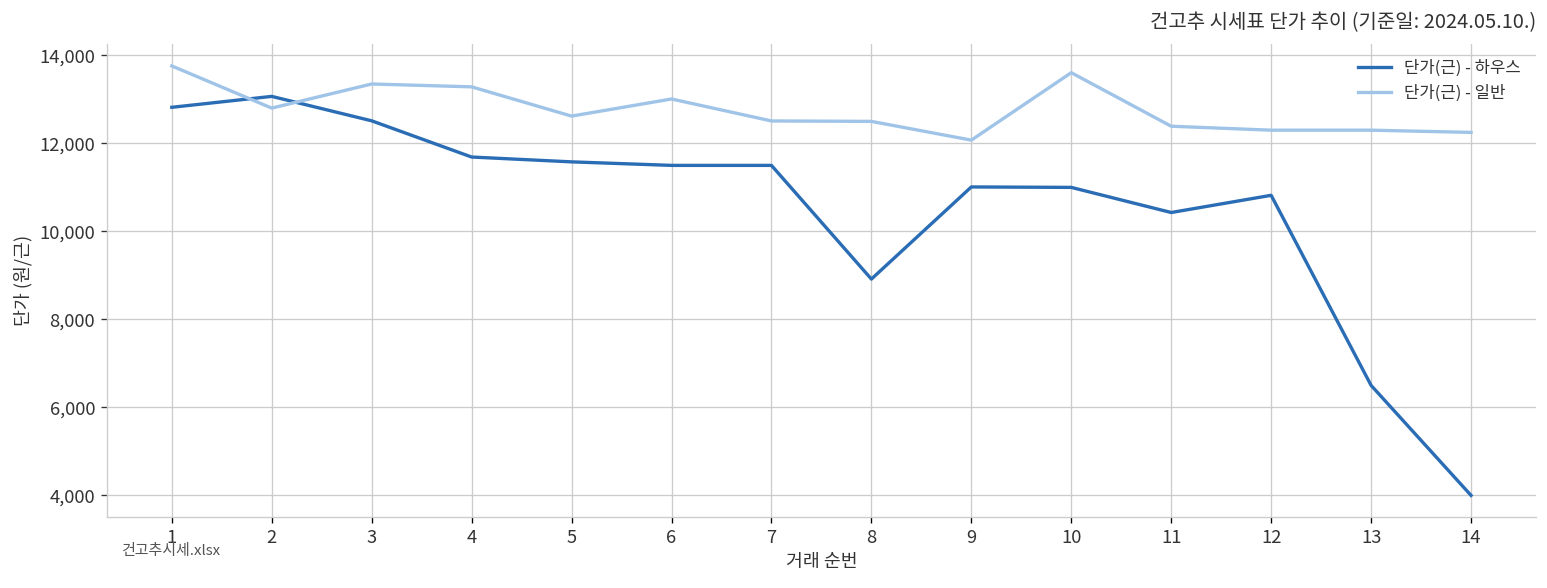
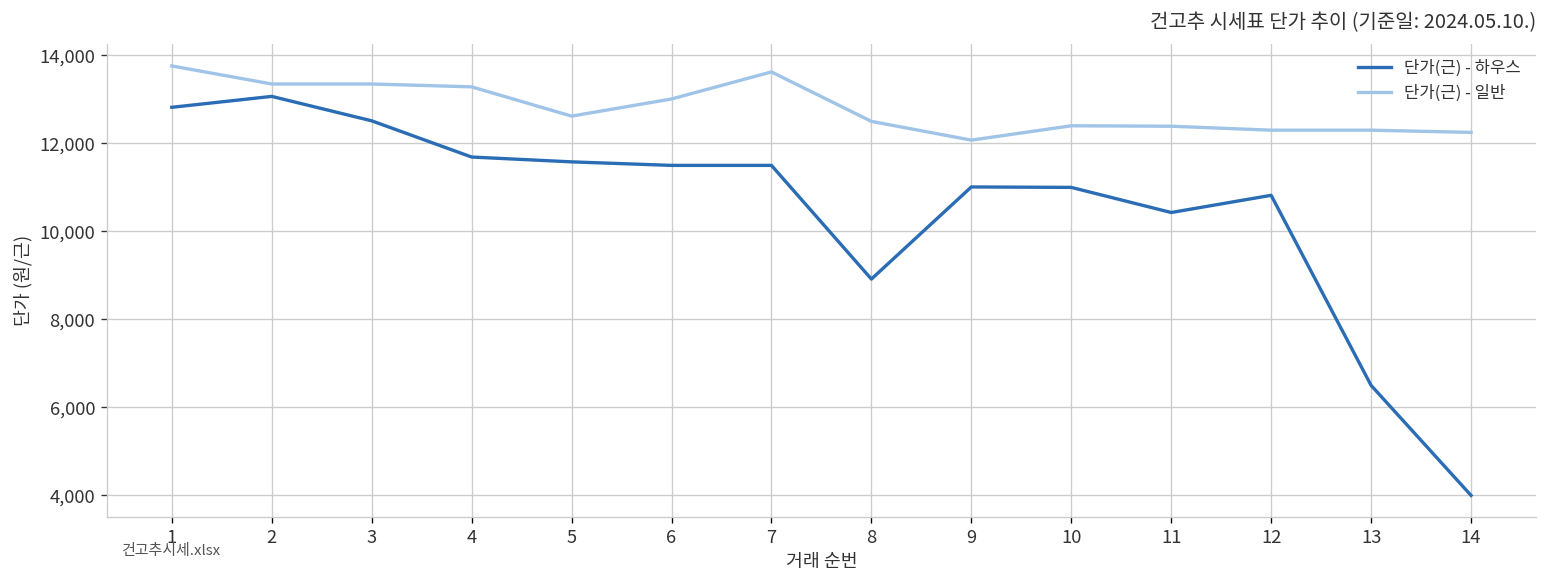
  {
    "단가(근) - 하우스": {
      "1": "12,800",
      "2": "13,100",
      "3": "12,500",
      "4": "11,700",
      "5": "11,600",
      "6": "11,500",
      "7": "11,500",
      "8": "8,900",
      "9": "11,000",
      "10": "11,000",
      "11": "10,400",
      "12": "10,800",
      "13": "6,500",
      "14": "4,000"
    },
    "단가(근) - 일반": {
      "1": "13,800",
-     "2": "12,800",
+     "2": "13,400",
      "3": "13,400",
      "4": "13,300",
      "5": "12,600",
      "6": "13,000",
-     "7": "12,500",
+     "7": "13,600",
      "8": "12,500",
      "9": "12,100",
-     "10": "13,600",
+     "10": "12,400",
      "11": "12,400",
      "12": "12,300",
      "13": "12,300",
      "14": "12,300"
    }
  }
